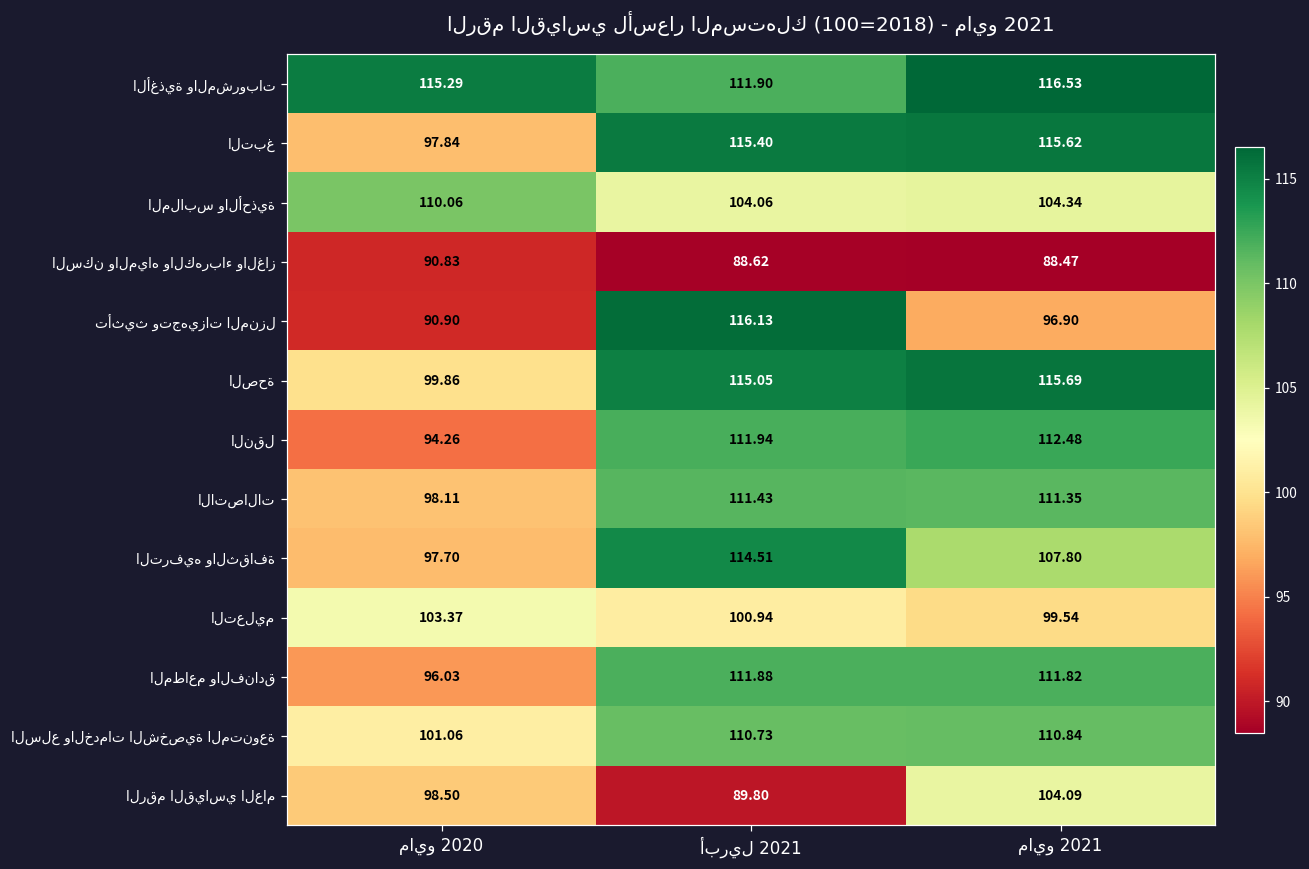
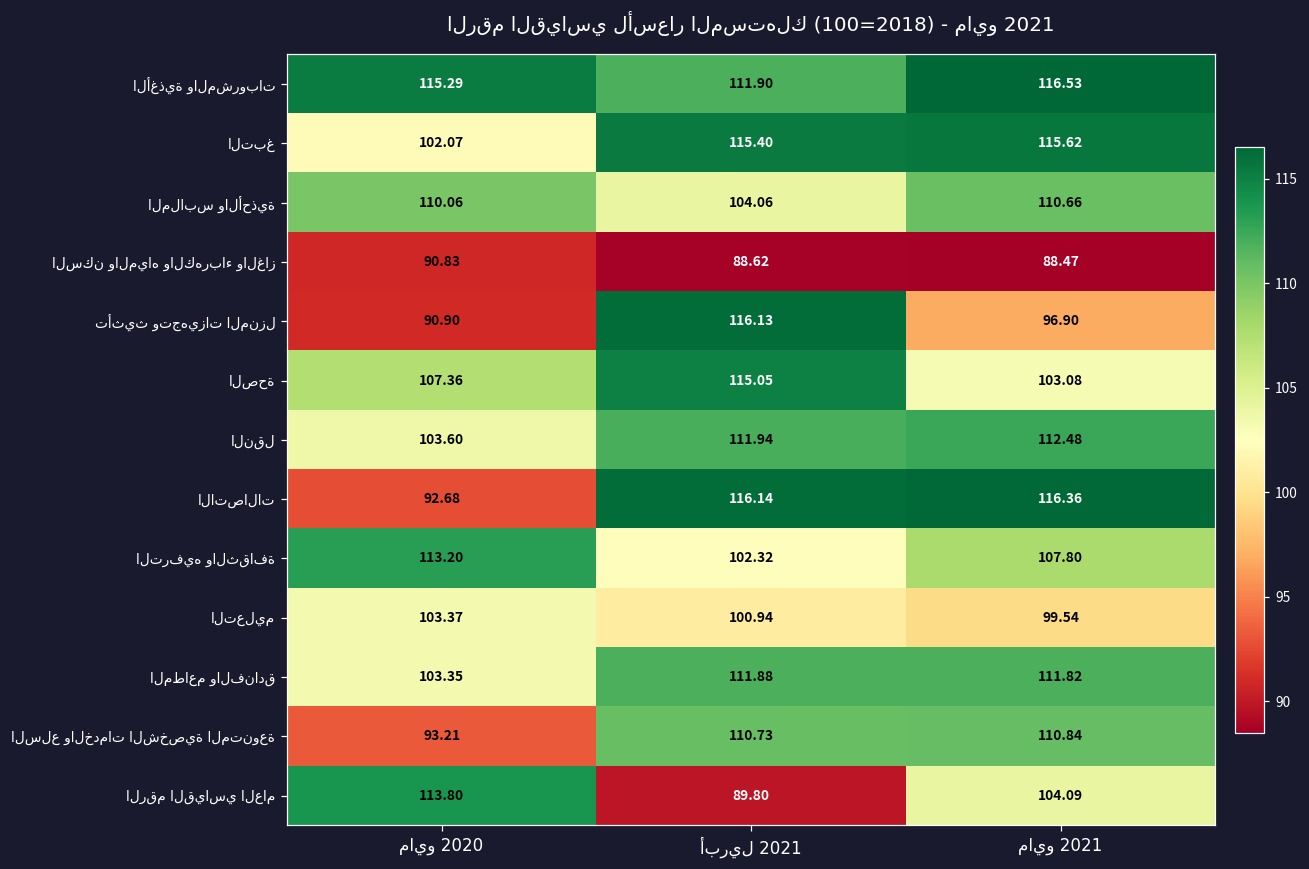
  {
    "الأغذية والمشروبات": {
      "مايو 2020": 115.29,
      "أبريل 2021": 111.90,
      "مايو 2021": 116.53
    },
    "التبغ": {
-     "مايو 2020": 97.84,
+     "مايو 2020": 102.07,
      "أبريل 2021": 115.40,
      "مايو 2021": 115.62
    },
    "الملابس والأحذية": {
      "مايو 2020": 110.06,
      "أبريل 2021": 104.06,
-     "مايو 2021": 104.34
+     "مايو 2021": 110.66
    },
    "السكن والمياه والكهرباء والغاز": {
      "مايو 2020": 90.83,
      "أبريل 2021": 88.62,
      "مايو 2021": 88.47
    },
    "تأثيث وتجهيزات المنزل": {
      "مايو 2020": 90.90,
      "أبريل 2021": 116.13,
      "مايو 2021": 96.90
    },
    "الصحة": {
-     "مايو 2020": 99.86,
+     "مايو 2020": 107.36,
      "أبريل 2021": 115.05,
-     "مايو 2021": 115.69
+     "مايو 2021": 103.08
    },
    "النقل": {
-     "مايو 2020": 94.26,
+     "مايو 2020": 103.60,
      "أبريل 2021": 111.94,
      "مايو 2021": 112.48
    },
    "الاتصالات": {
-     "مايو 2020": 98.11,
-     "أبريل 2021": 111.43,
-     "مايو 2021": 111.35
+     "مايو 2020": 92.68,
+     "أبريل 2021": 116.14,
+     "مايو 2021": 116.36
    },
    "الترفيه والثقافة": {
-     "مايو 2020": 97.70,
-     "أبريل 2021": 114.51,
+     "مايو 2020": 113.20,
+     "أبريل 2021": 102.32,
      "مايو 2021": 107.80
    },
    "التعليم": {
      "مايو 2020": 103.37,
      "أبريل 2021": 100.94,
      "مايو 2021": 99.54
    },
    "المطاعم والفنادق": {
-     "مايو 2020": 96.03,
+     "مايو 2020": 103.35,
      "أبريل 2021": 111.88,
      "مايو 2021": 111.82
    },
    "السلع والخدمات الشخصية المتنوعة": {
-     "مايو 2020": 101.06,
+     "مايو 2020": 93.21,
      "أبريل 2021": 110.73,
      "مايو 2021": 110.84
    },
    "الرقم القياسي العام": {
-     "مايو 2020": 98.50,
+     "مايو 2020": 113.80,
      "أبريل 2021": 89.80,
      "مايو 2021": 104.09
    }
  }
